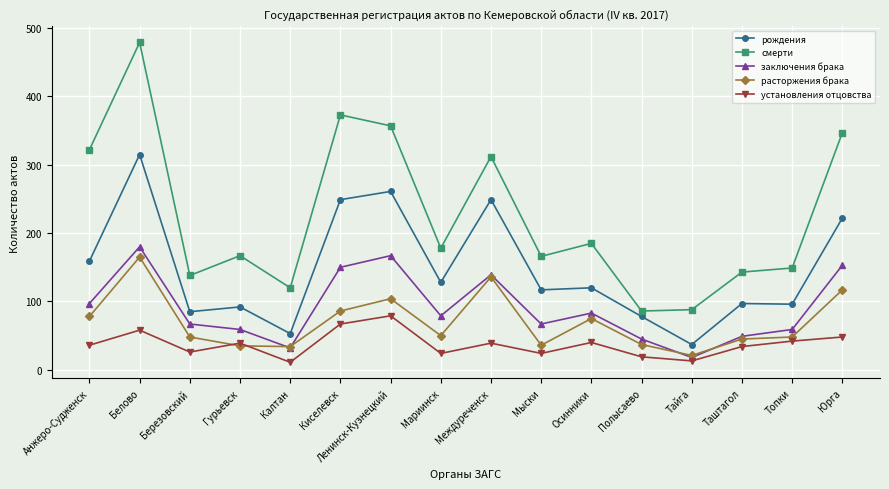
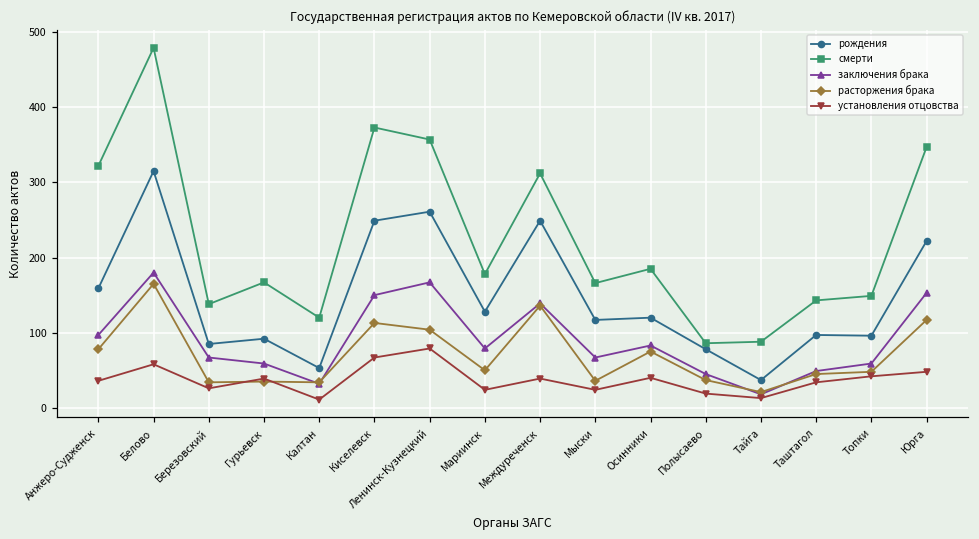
  {
    "заключения брака": {
      "Анжеро-Судженск": 100,
      "Белово": 180,
      "Березовский": 70,
      "Гурьевск": 60,
      "Киселевск": 150,
      "Ленинск-Кузнецкий": 170,
      "Мариинск": 80,
      "Мыски": 70,
      "Осинники": 80,
      "Полысаево": 50,
      "Таштагол": 50,
      "Топки": 60,
      "Юрга": 150
    },
    "расторжения брака": {
      "Анжеро-Судженск": 80,
      "Белово": 170,
-     "Березовский": 50,
+     "Березовский": 30,
      "Гурьевск": 40,
-     "Киселевск": 90,
+     "Киселевск": 110,
      "Ленинск-Кузнецкий": 100,
      "Мариинск": 50,
      "Мыски": 40,
      "Осинники": 80,
      "Полысаево": 40,
      "Таштагол": 50,
      "Топки": 50,
      "Юрга": 120
    },
    "установления отцовства": {
      "Анжеро-Судженск": 40,
      "Белово": 60,
      "Березовский": 30,
      "Гурьевск": 40,
      "Калтан": 10,
      "Киселевск": 70,
      "Ленинск-Кузнецкий": 80,
      "Мариинск": 20,
      "Междуреченск": 40,
      "Мыски": 20,
      "Осинники": 40,
      "Полысаево": 20,
      "Тайга": 10,
      "Таштагол": 30,
      "Топки": 40,
      "Юрга": 50
    }
  }
